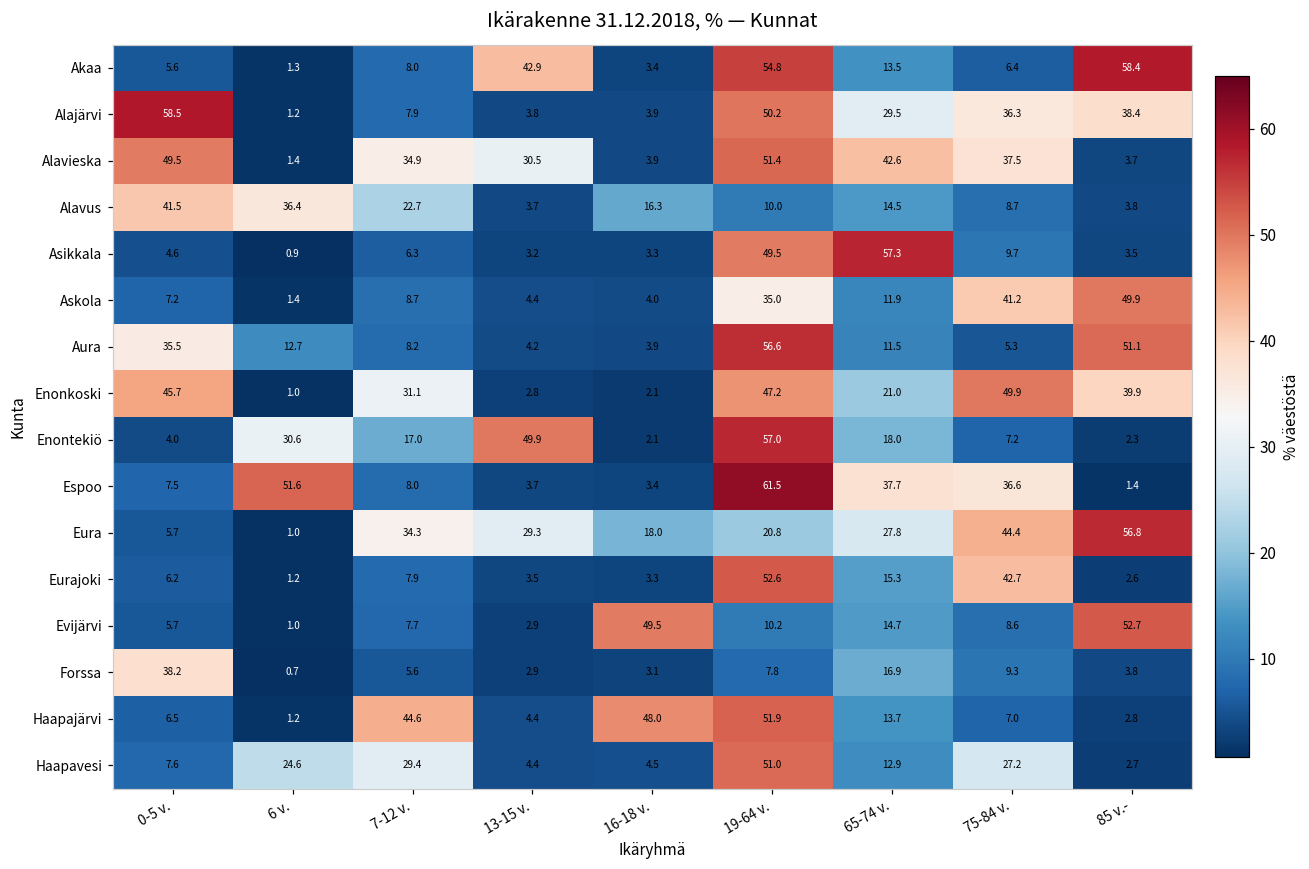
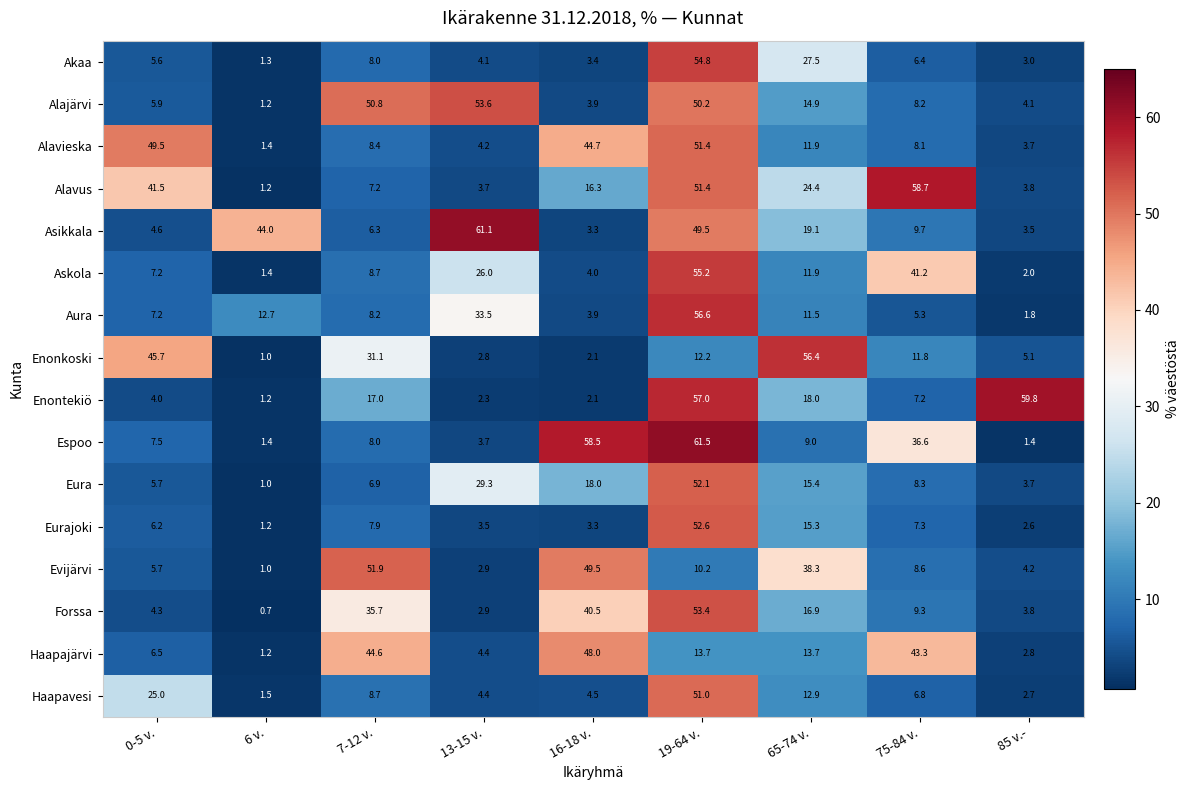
  {
    "Akaa": {
      "0-5 v.": 5.6,
      "6 v.": 1.3,
      "7-12 v.": 8.0,
-     "13-15 v.": 42.9,
+     "13-15 v.": 4.1,
      "16-18 v.": 3.4,
      "19-64 v.": 54.8,
-     "65-74 v.": 13.5,
+     "65-74 v.": 27.5,
      "75-84 v.": 6.4,
-     "85 v.-": 58.4
+     "85 v.-": 3.0
    },
    "Alajärvi": {
-     "0-5 v.": 58.5,
+     "0-5 v.": 5.9,
      "6 v.": 1.2,
-     "7-12 v.": 7.9,
-     "13-15 v.": 3.8,
+     "7-12 v.": 50.8,
+     "13-15 v.": 53.6,
      "16-18 v.": 3.9,
      "19-64 v.": 50.2,
-     "65-74 v.": 29.5,
-     "75-84 v.": 36.3,
-     "85 v.-": 38.4
+     "65-74 v.": 14.9,
+     "75-84 v.": 8.2,
+     "85 v.-": 4.1
    },
    "Alavieska": {
      "0-5 v.": 49.5,
      "6 v.": 1.4,
-     "7-12 v.": 34.9,
-     "13-15 v.": 30.5,
-     "16-18 v.": 3.9,
+     "7-12 v.": 8.4,
+     "13-15 v.": 4.2,
+     "16-18 v.": 44.7,
      "19-64 v.": 51.4,
-     "65-74 v.": 42.6,
-     "75-84 v.": 37.5,
+     "65-74 v.": 11.9,
+     "75-84 v.": 8.1,
      "85 v.-": 3.7
    },
    "Alavus": {
      "0-5 v.": 41.5,
-     "6 v.": 36.4,
-     "7-12 v.": 22.7,
+     "6 v.": 1.2,
+     "7-12 v.": 7.2,
      "13-15 v.": 3.7,
      "16-18 v.": 16.3,
-     "19-64 v.": 10.0,
-     "65-74 v.": 14.5,
-     "75-84 v.": 8.7,
+     "19-64 v.": 51.4,
+     "65-74 v.": 24.4,
+     "75-84 v.": 58.7,
      "85 v.-": 3.8
    },
    "Asikkala": {
      "0-5 v.": 4.6,
-     "6 v.": 0.9,
+     "6 v.": 44.0,
      "7-12 v.": 6.3,
-     "13-15 v.": 3.2,
+     "13-15 v.": 61.1,
      "16-18 v.": 3.3,
      "19-64 v.": 49.5,
-     "65-74 v.": 57.3,
+     "65-74 v.": 19.1,
      "75-84 v.": 9.7,
      "85 v.-": 3.5
    },
    "Askola": {
      "0-5 v.": 7.2,
      "6 v.": 1.4,
      "7-12 v.": 8.7,
-     "13-15 v.": 4.4,
+     "13-15 v.": 26.0,
      "16-18 v.": 4.0,
-     "19-64 v.": 35.0,
+     "19-64 v.": 55.2,
      "65-74 v.": 11.9,
      "75-84 v.": 41.2,
-     "85 v.-": 49.9
+     "85 v.-": 2.0
    },
    "Aura": {
-     "0-5 v.": 35.5,
+     "0-5 v.": 7.2,
      "6 v.": 12.7,
      "7-12 v.": 8.2,
-     "13-15 v.": 4.2,
+     "13-15 v.": 33.5,
      "16-18 v.": 3.9,
      "19-64 v.": 56.6,
      "65-74 v.": 11.5,
      "75-84 v.": 5.3,
-     "85 v.-": 51.1
+     "85 v.-": 1.8
    },
    "Enonkoski": {
      "0-5 v.": 45.7,
      "6 v.": 1.0,
      "7-12 v.": 31.1,
      "13-15 v.": 2.8,
      "16-18 v.": 2.1,
-     "19-64 v.": 47.2,
-     "65-74 v.": 21.0,
-     "75-84 v.": 49.9,
-     "85 v.-": 39.9
+     "19-64 v.": 12.2,
+     "65-74 v.": 56.4,
+     "75-84 v.": 11.8,
+     "85 v.-": 5.1
    },
    "Enontekiö": {
      "0-5 v.": 4.0,
-     "6 v.": 30.6,
+     "6 v.": 1.2,
      "7-12 v.": 17.0,
-     "13-15 v.": 49.9,
+     "13-15 v.": 2.3,
      "16-18 v.": 2.1,
      "19-64 v.": 57.0,
      "65-74 v.": 18.0,
      "75-84 v.": 7.2,
-     "85 v.-": 2.3
+     "85 v.-": 59.8
    },
    "Espoo": {
      "0-5 v.": 7.5,
-     "6 v.": 51.6,
+     "6 v.": 1.4,
      "7-12 v.": 8.0,
      "13-15 v.": 3.7,
-     "16-18 v.": 3.4,
+     "16-18 v.": 58.5,
      "19-64 v.": 61.5,
-     "65-74 v.": 37.7,
+     "65-74 v.": 9.0,
      "75-84 v.": 36.6,
      "85 v.-": 1.4
    },
    "Eura": {
      "0-5 v.": 5.7,
      "6 v.": 1.0,
-     "7-12 v.": 34.3,
+     "7-12 v.": 6.9,
      "13-15 v.": 29.3,
      "16-18 v.": 18.0,
-     "19-64 v.": 20.8,
-     "65-74 v.": 27.8,
-     "75-84 v.": 44.4,
-     "85 v.-": 56.8
+     "19-64 v.": 52.1,
+     "65-74 v.": 15.4,
+     "75-84 v.": 8.3,
+     "85 v.-": 3.7
    },
    "Eurajoki": {
      "0-5 v.": 6.2,
      "6 v.": 1.2,
      "7-12 v.": 7.9,
      "13-15 v.": 3.5,
      "16-18 v.": 3.3,
      "19-64 v.": 52.6,
      "65-74 v.": 15.3,
-     "75-84 v.": 42.7,
+     "75-84 v.": 7.3,
      "85 v.-": 2.6
    },
    "Evijärvi": {
      "0-5 v.": 5.7,
      "6 v.": 1.0,
-     "7-12 v.": 7.7,
+     "7-12 v.": 51.9,
      "13-15 v.": 2.9,
      "16-18 v.": 49.5,
      "19-64 v.": 10.2,
-     "65-74 v.": 14.7,
+     "65-74 v.": 38.3,
      "75-84 v.": 8.6,
-     "85 v.-": 52.7
+     "85 v.-": 4.2
    },
    "Forssa": {
-     "0-5 v.": 38.2,
+     "0-5 v.": 4.3,
      "6 v.": 0.7,
-     "7-12 v.": 5.6,
+     "7-12 v.": 35.7,
      "13-15 v.": 2.9,
-     "16-18 v.": 3.1,
-     "19-64 v.": 7.8,
+     "16-18 v.": 40.5,
+     "19-64 v.": 53.4,
      "65-74 v.": 16.9,
      "75-84 v.": 9.3,
      "85 v.-": 3.8
    },
    "Haapajärvi": {
      "0-5 v.": 6.5,
      "6 v.": 1.2,
      "7-12 v.": 44.6,
      "13-15 v.": 4.4,
      "16-18 v.": 48.0,
-     "19-64 v.": 51.9,
+     "19-64 v.": 13.7,
      "65-74 v.": 13.7,
-     "75-84 v.": 7.0,
+     "75-84 v.": 43.3,
      "85 v.-": 2.8
    },
    "Haapavesi": {
-     "0-5 v.": 7.6,
-     "6 v.": 24.6,
-     "7-12 v.": 29.4,
+     "0-5 v.": 25.0,
+     "6 v.": 1.5,
+     "7-12 v.": 8.7,
      "13-15 v.": 4.4,
      "16-18 v.": 4.5,
      "19-64 v.": 51.0,
      "65-74 v.": 12.9,
-     "75-84 v.": 27.2,
+     "75-84 v.": 6.8,
      "85 v.-": 2.7
    }
  }
